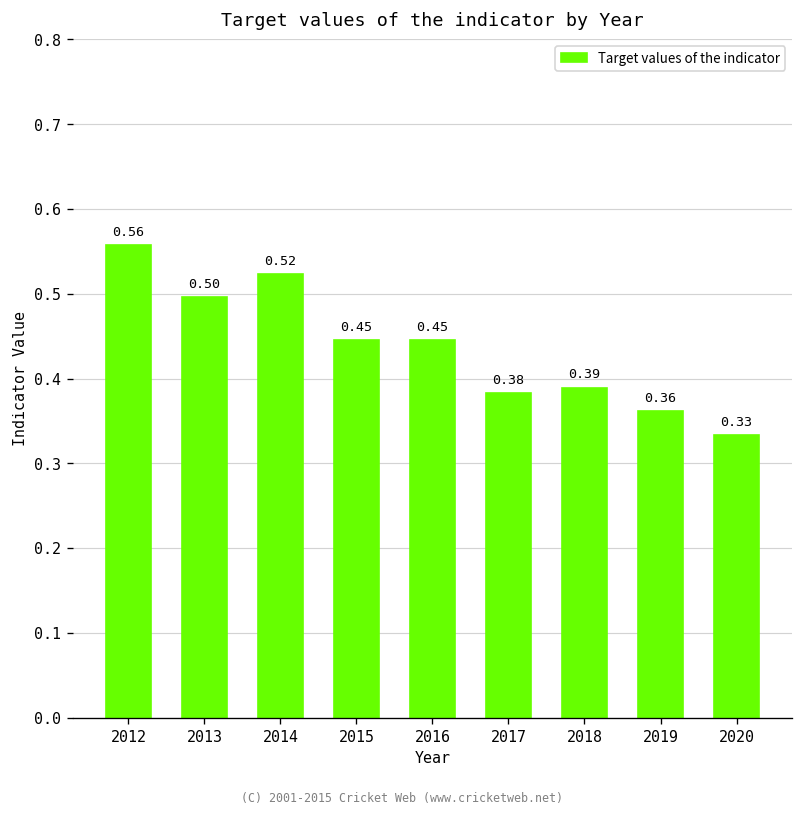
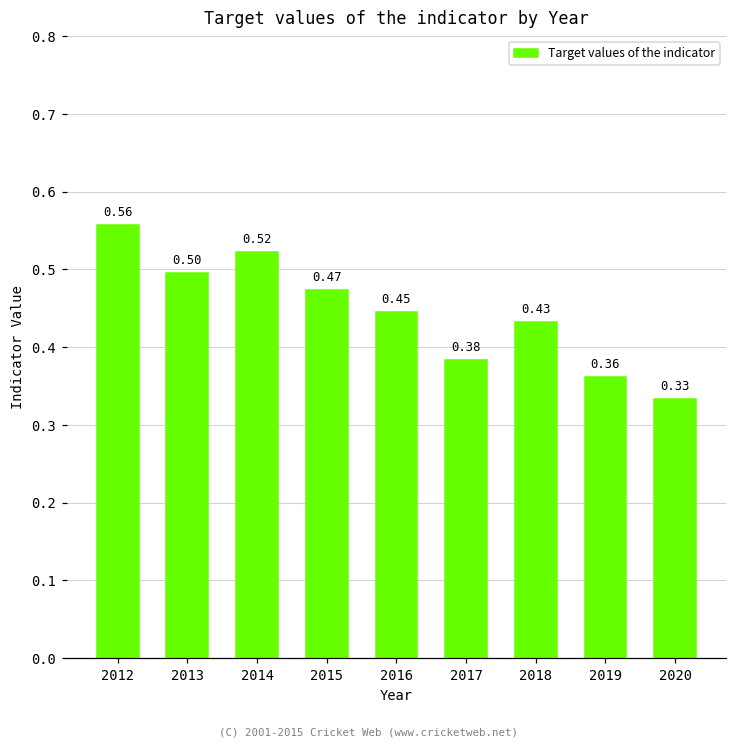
  {
    "2012": 0.56,
    "2013": 0.50,
    "2014": 0.52,
-   "2015": 0.45,
+   "2015": 0.47,
    "2016": 0.45,
    "2017": 0.38,
-   "2018": 0.39,
+   "2018": 0.43,
    "2019": 0.36,
    "2020": 0.33
  }
